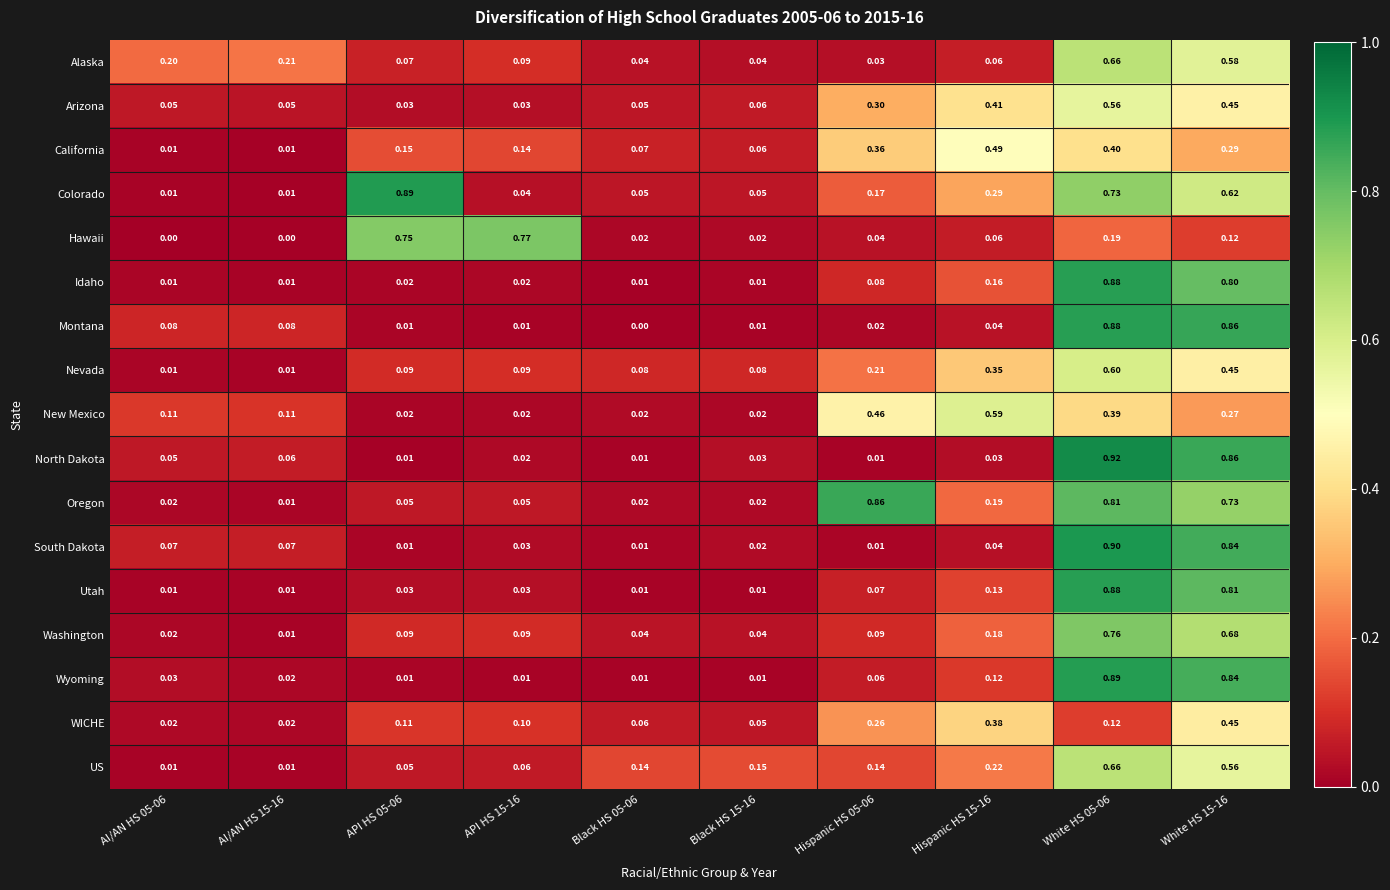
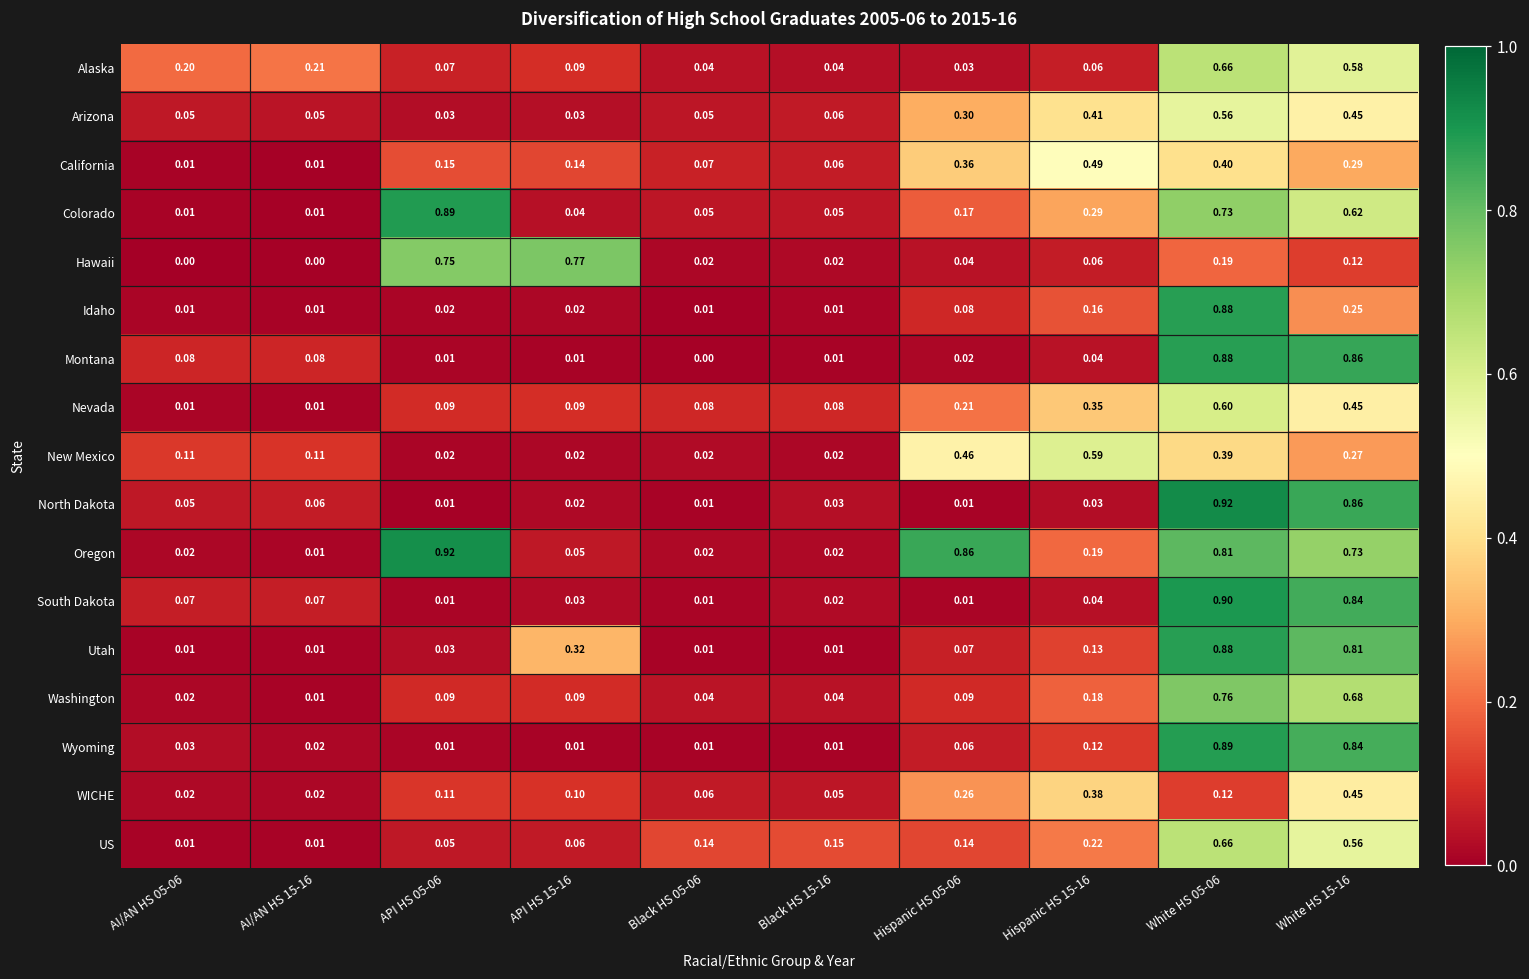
  {
    "Alaska": {
      "AI/AN HS 05-06": 0.20,
      "AI/AN HS 15-16": 0.21,
      "API HS 05-06": 0.07,
      "API HS 15-16": 0.09,
      "Black HS 05-06": 0.04,
      "Black HS 15-16": 0.04,
      "Hispanic HS 05-06": 0.03,
      "Hispanic HS 15-16": 0.06,
      "White HS 05-06": 0.66,
      "White HS 15-16": 0.58
    },
    "Arizona": {
      "AI/AN HS 05-06": 0.05,
      "AI/AN HS 15-16": 0.05,
      "API HS 05-06": 0.03,
      "API HS 15-16": 0.03,
      "Black HS 05-06": 0.05,
      "Black HS 15-16": 0.06,
      "Hispanic HS 05-06": 0.30,
      "Hispanic HS 15-16": 0.41,
      "White HS 05-06": 0.56,
      "White HS 15-16": 0.45
    },
    "California": {
      "AI/AN HS 05-06": 0.01,
      "AI/AN HS 15-16": 0.01,
      "API HS 05-06": 0.15,
      "API HS 15-16": 0.14,
      "Black HS 05-06": 0.07,
      "Black HS 15-16": 0.06,
      "Hispanic HS 05-06": 0.36,
      "Hispanic HS 15-16": 0.49,
      "White HS 05-06": 0.40,
      "White HS 15-16": 0.29
    },
    "Colorado": {
      "AI/AN HS 05-06": 0.01,
      "AI/AN HS 15-16": 0.01,
      "API HS 05-06": 0.89,
      "API HS 15-16": 0.04,
      "Black HS 05-06": 0.05,
      "Black HS 15-16": 0.05,
      "Hispanic HS 05-06": 0.17,
      "Hispanic HS 15-16": 0.29,
      "White HS 05-06": 0.73,
      "White HS 15-16": 0.62
    },
    "Hawaii": {
      "AI/AN HS 05-06": 0.00,
      "AI/AN HS 15-16": 0.00,
      "API HS 05-06": 0.75,
      "API HS 15-16": 0.77,
      "Black HS 05-06": 0.02,
      "Black HS 15-16": 0.02,
      "Hispanic HS 05-06": 0.04,
      "Hispanic HS 15-16": 0.06,
      "White HS 05-06": 0.19,
      "White HS 15-16": 0.12
    },
    "Idaho": {
      "AI/AN HS 05-06": 0.01,
      "AI/AN HS 15-16": 0.01,
      "API HS 05-06": 0.02,
      "API HS 15-16": 0.02,
      "Black HS 05-06": 0.01,
      "Black HS 15-16": 0.01,
      "Hispanic HS 05-06": 0.08,
      "Hispanic HS 15-16": 0.16,
      "White HS 05-06": 0.88,
-     "White HS 15-16": 0.80
+     "White HS 15-16": 0.25
    },
    "Montana": {
      "AI/AN HS 05-06": 0.08,
      "AI/AN HS 15-16": 0.08,
      "API HS 05-06": 0.01,
      "API HS 15-16": 0.01,
      "Black HS 05-06": 0.00,
      "Black HS 15-16": 0.01,
      "Hispanic HS 05-06": 0.02,
      "Hispanic HS 15-16": 0.04,
      "White HS 05-06": 0.88,
      "White HS 15-16": 0.86
    },
    "Nevada": {
      "AI/AN HS 05-06": 0.01,
      "AI/AN HS 15-16": 0.01,
      "API HS 05-06": 0.09,
      "API HS 15-16": 0.09,
      "Black HS 05-06": 0.08,
      "Black HS 15-16": 0.08,
      "Hispanic HS 05-06": 0.21,
      "Hispanic HS 15-16": 0.35,
      "White HS 05-06": 0.60,
      "White HS 15-16": 0.45
    },
    "New Mexico": {
      "AI/AN HS 05-06": 0.11,
      "AI/AN HS 15-16": 0.11,
      "API HS 05-06": 0.02,
      "API HS 15-16": 0.02,
      "Black HS 05-06": 0.02,
      "Black HS 15-16": 0.02,
      "Hispanic HS 05-06": 0.46,
      "Hispanic HS 15-16": 0.59,
      "White HS 05-06": 0.39,
      "White HS 15-16": 0.27
    },
    "North Dakota": {
      "AI/AN HS 05-06": 0.05,
      "AI/AN HS 15-16": 0.06,
      "API HS 05-06": 0.01,
      "API HS 15-16": 0.02,
      "Black HS 05-06": 0.01,
      "Black HS 15-16": 0.03,
      "Hispanic HS 05-06": 0.01,
      "Hispanic HS 15-16": 0.03,
      "White HS 05-06": 0.92,
      "White HS 15-16": 0.86
    },
    "Oregon": {
      "AI/AN HS 05-06": 0.02,
      "AI/AN HS 15-16": 0.01,
-     "API HS 05-06": 0.05,
+     "API HS 05-06": 0.92,
      "API HS 15-16": 0.05,
      "Black HS 05-06": 0.02,
      "Black HS 15-16": 0.02,
      "Hispanic HS 05-06": 0.86,
      "Hispanic HS 15-16": 0.19,
      "White HS 05-06": 0.81,
      "White HS 15-16": 0.73
    },
    "South Dakota": {
      "AI/AN HS 05-06": 0.07,
      "AI/AN HS 15-16": 0.07,
      "API HS 05-06": 0.01,
      "API HS 15-16": 0.03,
      "Black HS 05-06": 0.01,
      "Black HS 15-16": 0.02,
      "Hispanic HS 05-06": 0.01,
      "Hispanic HS 15-16": 0.04,
      "White HS 05-06": 0.90,
      "White HS 15-16": 0.84
    },
    "Utah": {
      "AI/AN HS 05-06": 0.01,
      "AI/AN HS 15-16": 0.01,
      "API HS 05-06": 0.03,
-     "API HS 15-16": 0.03,
+     "API HS 15-16": 0.32,
      "Black HS 05-06": 0.01,
      "Black HS 15-16": 0.01,
      "Hispanic HS 05-06": 0.07,
      "Hispanic HS 15-16": 0.13,
      "White HS 05-06": 0.88,
      "White HS 15-16": 0.81
    },
    "Washington": {
      "AI/AN HS 05-06": 0.02,
      "AI/AN HS 15-16": 0.01,
      "API HS 05-06": 0.09,
      "API HS 15-16": 0.09,
      "Black HS 05-06": 0.04,
      "Black HS 15-16": 0.04,
      "Hispanic HS 05-06": 0.09,
      "Hispanic HS 15-16": 0.18,
      "White HS 05-06": 0.76,
      "White HS 15-16": 0.68
    },
    "Wyoming": {
      "AI/AN HS 05-06": 0.03,
      "AI/AN HS 15-16": 0.02,
      "API HS 05-06": 0.01,
      "API HS 15-16": 0.01,
      "Black HS 05-06": 0.01,
      "Black HS 15-16": 0.01,
      "Hispanic HS 05-06": 0.06,
      "Hispanic HS 15-16": 0.12,
      "White HS 05-06": 0.89,
      "White HS 15-16": 0.84
    },
    "WICHE": {
      "AI/AN HS 05-06": 0.02,
      "AI/AN HS 15-16": 0.02,
      "API HS 05-06": 0.11,
      "API HS 15-16": 0.10,
      "Black HS 05-06": 0.06,
      "Black HS 15-16": 0.05,
      "Hispanic HS 05-06": 0.26,
      "Hispanic HS 15-16": 0.38,
      "White HS 05-06": 0.12,
      "White HS 15-16": 0.45
    },
    "US": {
      "AI/AN HS 05-06": 0.01,
      "AI/AN HS 15-16": 0.01,
      "API HS 05-06": 0.05,
      "API HS 15-16": 0.06,
      "Black HS 05-06": 0.14,
      "Black HS 15-16": 0.15,
      "Hispanic HS 05-06": 0.14,
      "Hispanic HS 15-16": 0.22,
      "White HS 05-06": 0.66,
      "White HS 15-16": 0.56
    }
  }
